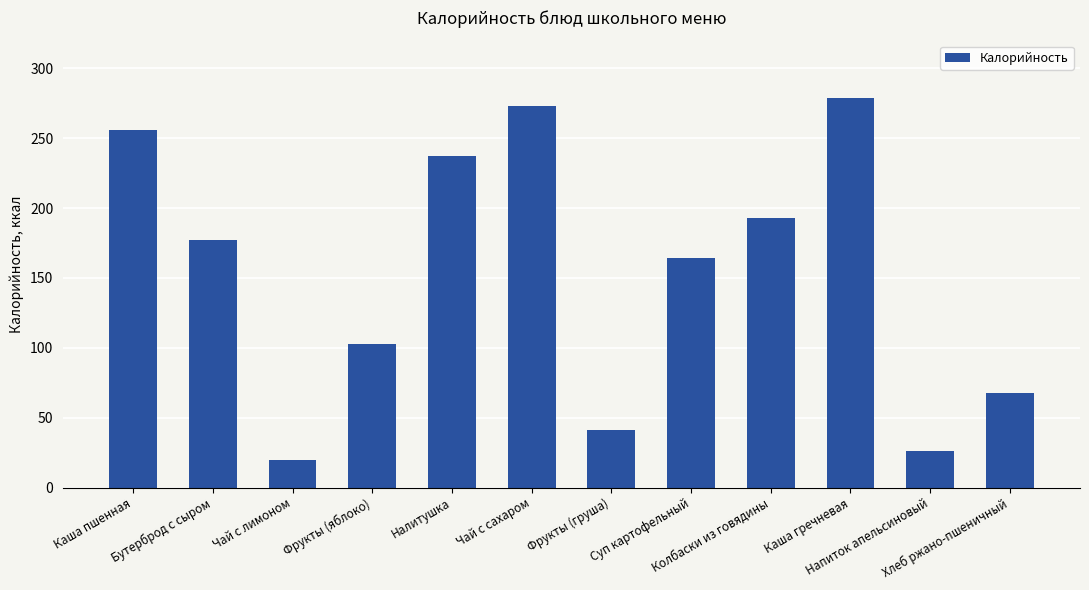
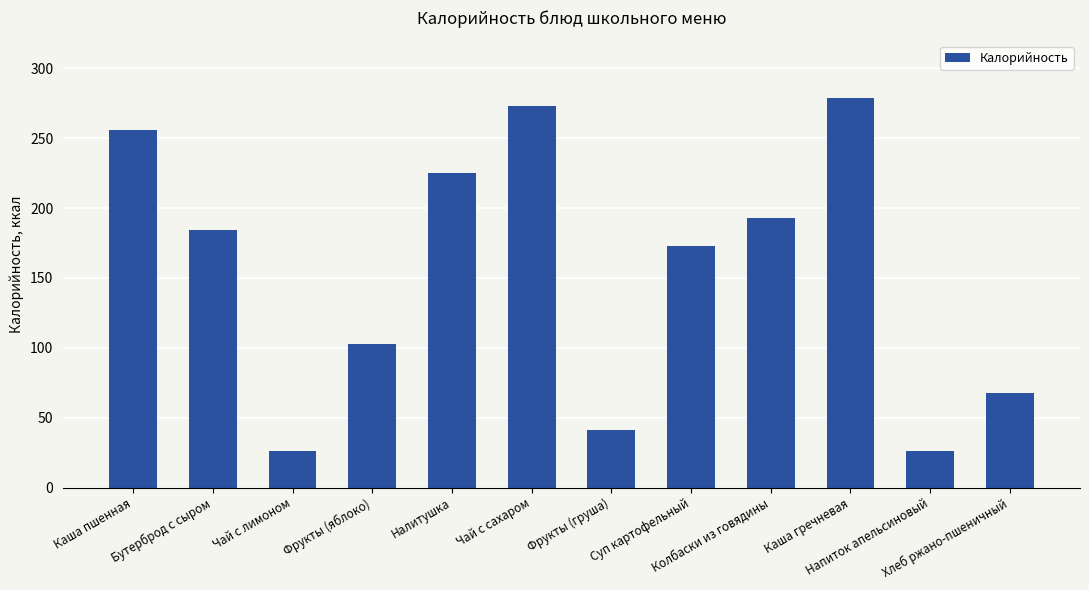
  {
    "Каша пшенная": 256,
-   "Бутерброд с сыром": 177,
-   "Чай с лимоном": 20,
+   "Бутерброд с сыром": 184,
+   "Чай с лимоном": 26,
    "Фрукты (яблоко)": 103,
-   "Налитушка": 237,
+   "Налитушка": 225,
    "Чай с сахаром": 273,
    "Фрукты (груша)": 41,
-   "Суп картофельный": 164,
+   "Суп картофельный": 173,
    "Колбаски из говядины": 193,
    "Каша гречневая": 279,
    "Напиток апельсиновый": 26,
    "Хлеб ржано-пшеничный": 68
  }
